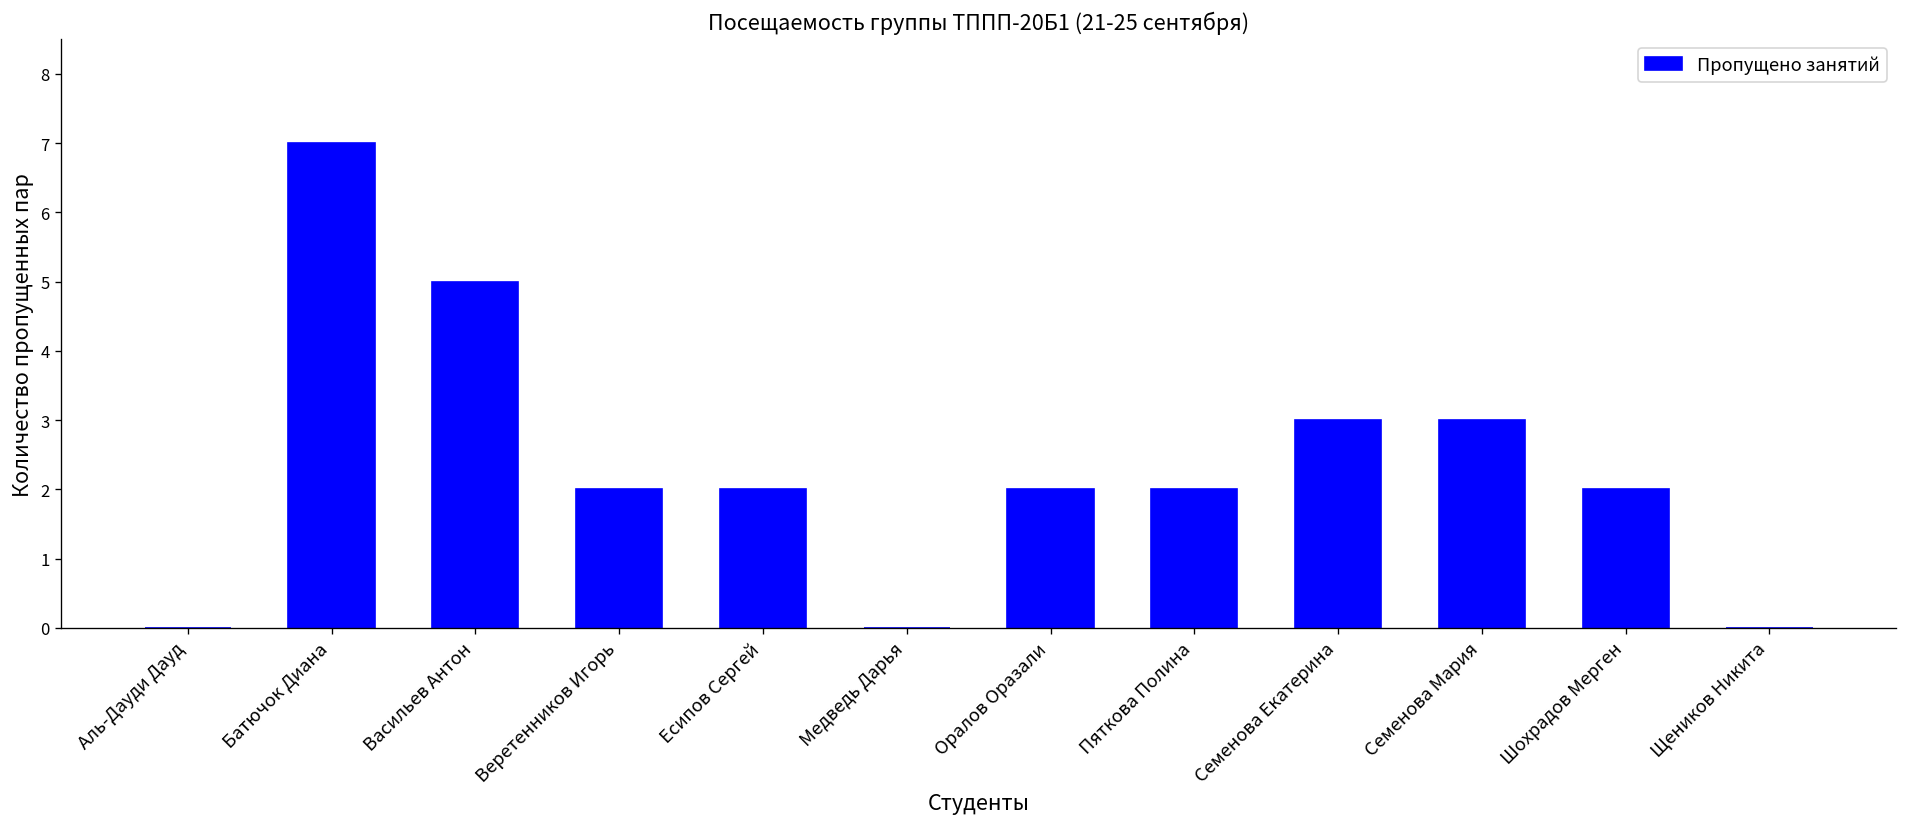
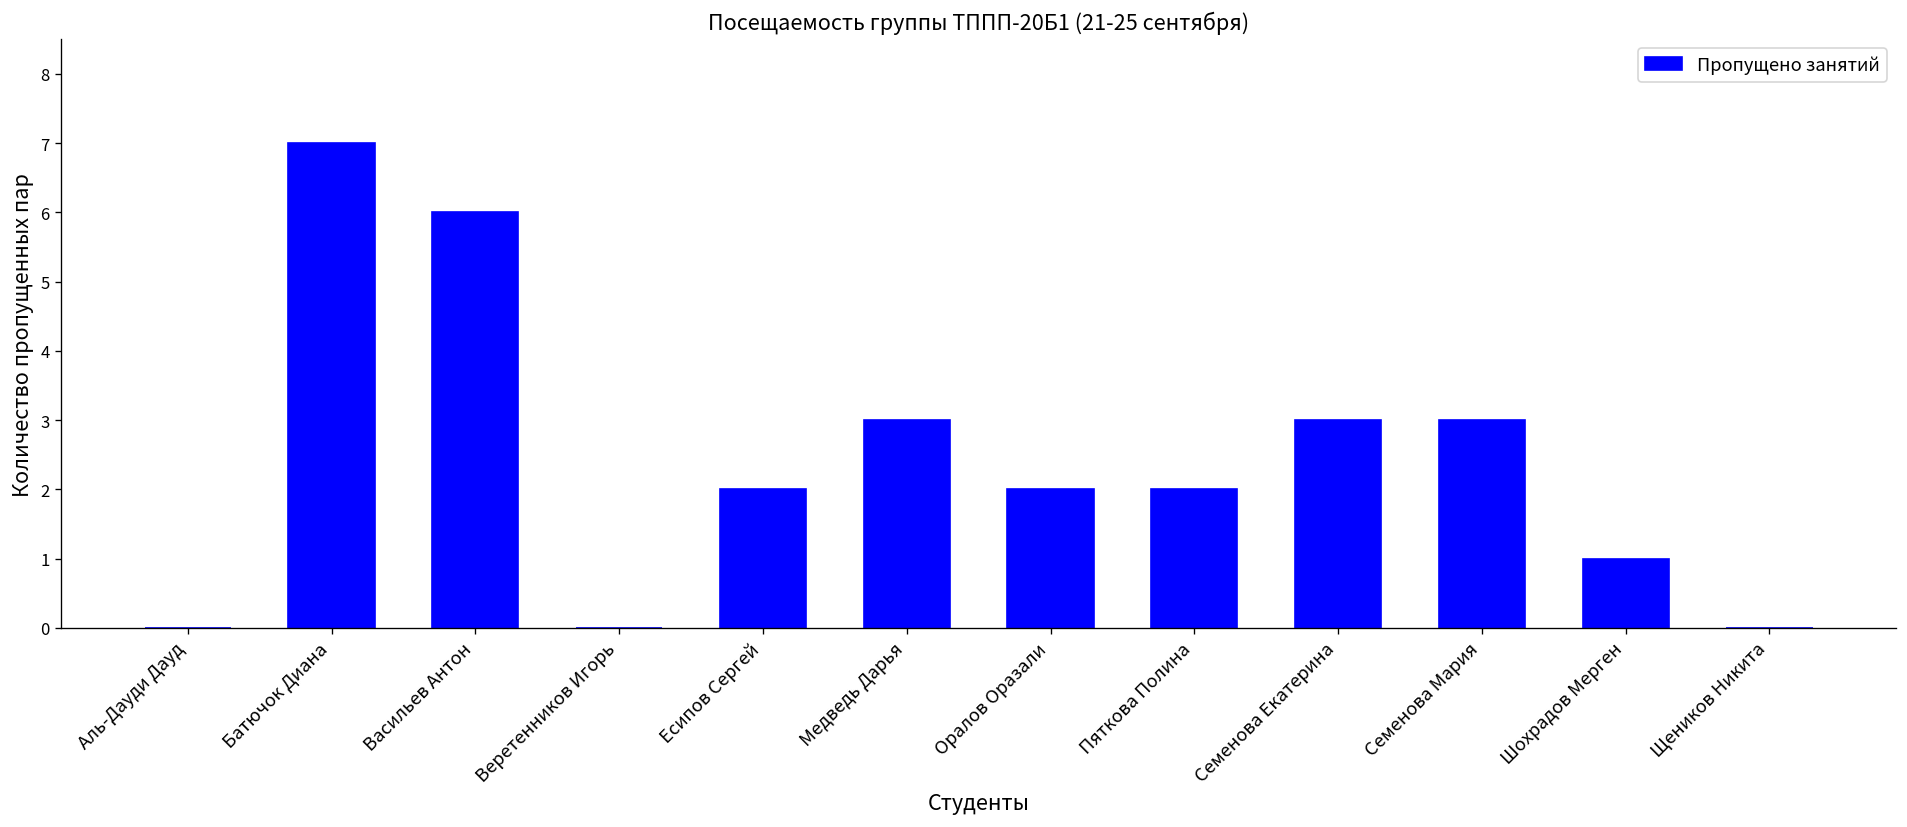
  {
    "Аль-Дауди Дауд": 0,
    "Батючок Диана": 7,
-   "Васильев Антон": 5,
-   "Веретенников Игорь": 2,
+   "Васильев Антон": 6,
+   "Веретенников Игорь": 0,
    "Есипов Сергей": 2,
-   "Медведь Дарья": 0,
+   "Медведь Дарья": 3,
    "Оралов Оразали": 2,
    "Пяткова Полина": 2,
    "Семенова Екатерина": 3,
    "Семенова Мария": 3,
-   "Шохрадов Мерген": 2,
+   "Шохрадов Мерген": 1,
    "Щеников Никита": 0
  }
